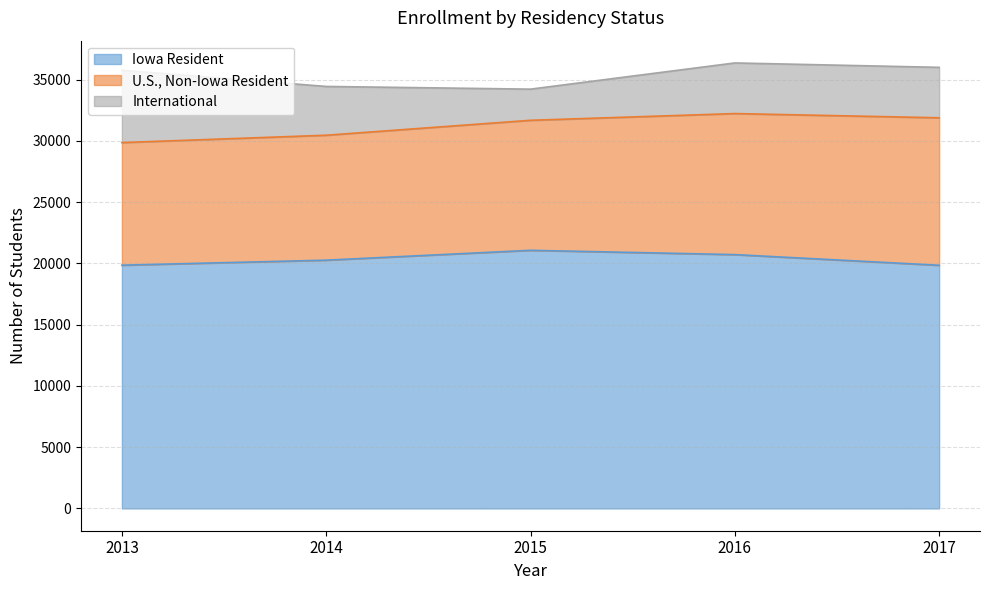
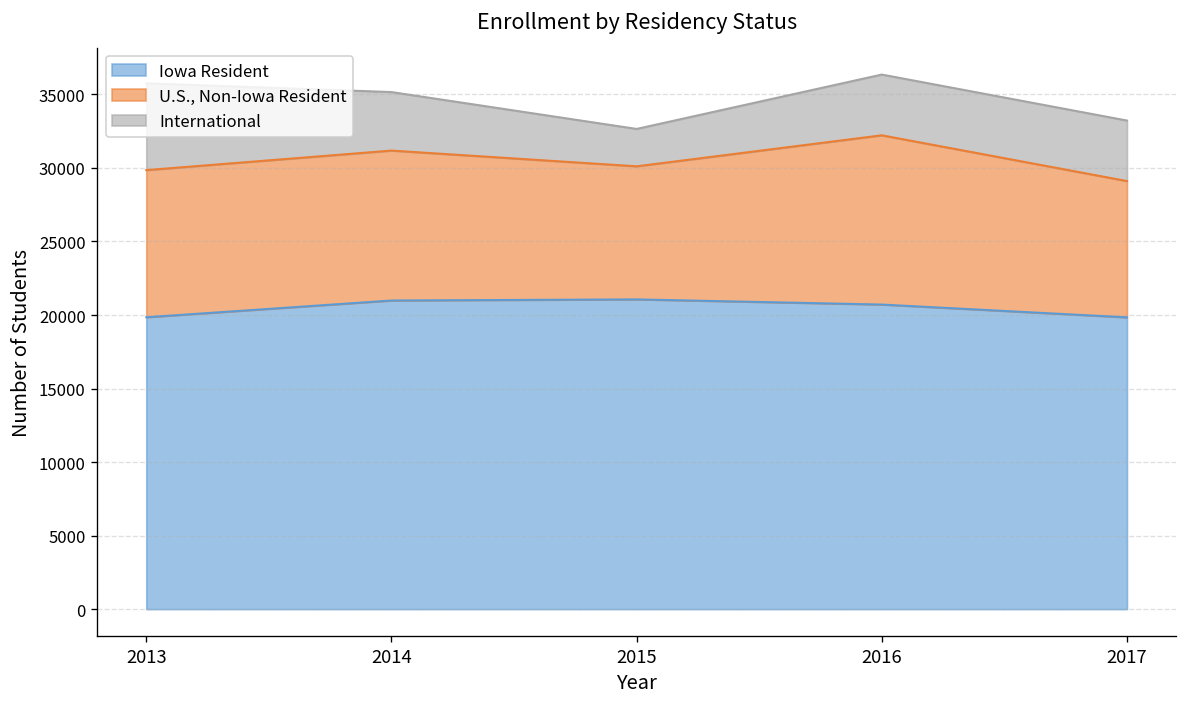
  {
    "Iowa Resident": {
      "2013": 19900,
-     "2014": 20300,
+     "2014": 21000,
      "2015": 21100,
      "2016": 20700,
      "2017": 19800
    },
    "U.S., Non-Iowa Resident": {
      "2013": 10000,
      "2014": 10200,
-     "2015": 10600,
+     "2015": 9100,
      "2016": 11500,
-     "2017": 12000
+     "2017": 9300
    },
    "International": {
      "2014": 4000,
      "2015": 2500,
      "2016": 4100,
      "2017": 4100
    }
  }
